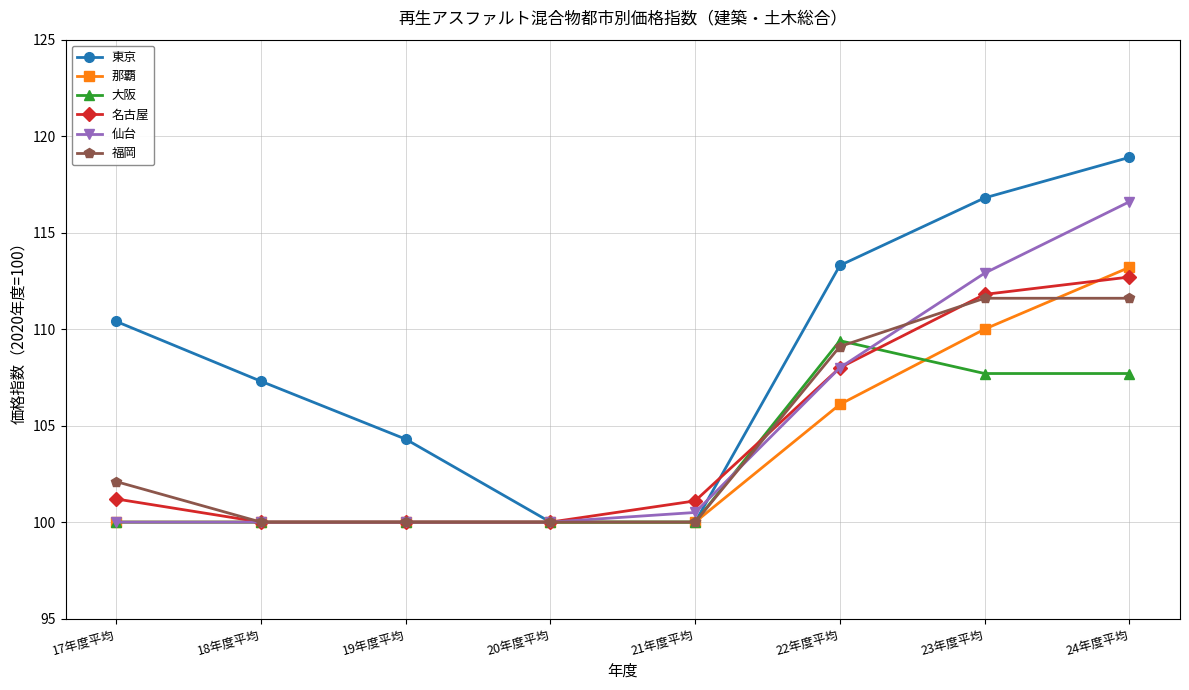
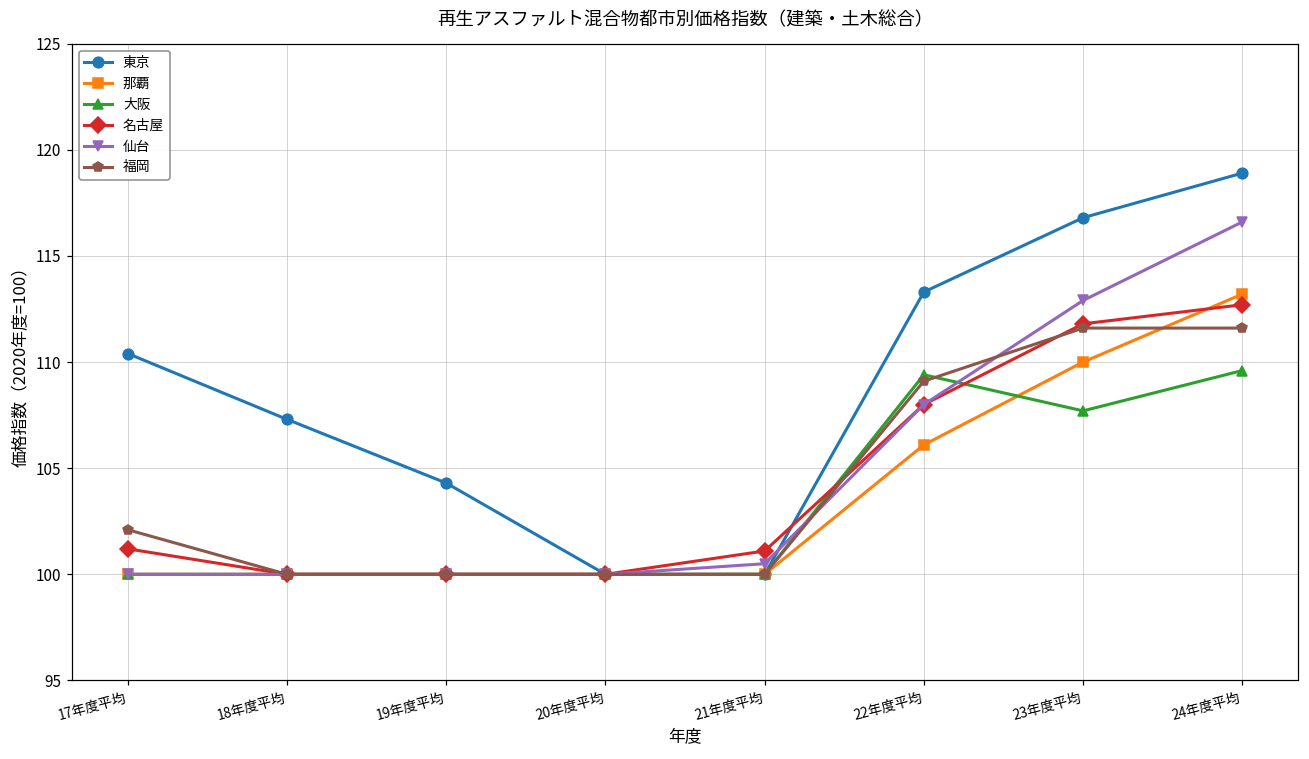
  {
    "東京": {
      "17年度平均": 110.4,
      "18年度平均": 107.3,
      "19年度平均": 104.3,
      "22年度平均": 113.3,
      "23年度平均": 116.8,
      "24年度平均": 118.9
    },
    "那覇": {
      "22年度平均": 106.1,
      "23年度平均": 110.0,
      "24年度平均": 113.2
    },
    "大阪": {
      "22年度平均": 109.4,
      "23年度平均": 107.7,
-     "24年度平均": 107.7
+     "24年度平均": 109.6
    },
    "名古屋": {
      "17年度平均": 101.2,
      "21年度平均": 101.1,
      "23年度平均": 111.8,
      "24年度平均": 112.7
    },
    "仙台": {
      "21年度平均": 100.5,
      "23年度平均": 112.9,
      "24年度平均": 116.6
    },
    "福岡": {
      "17年度平均": 102.1,
      "22年度平均": 109.1,
      "23年度平均": 111.6,
      "24年度平均": 111.6
    }
  }
